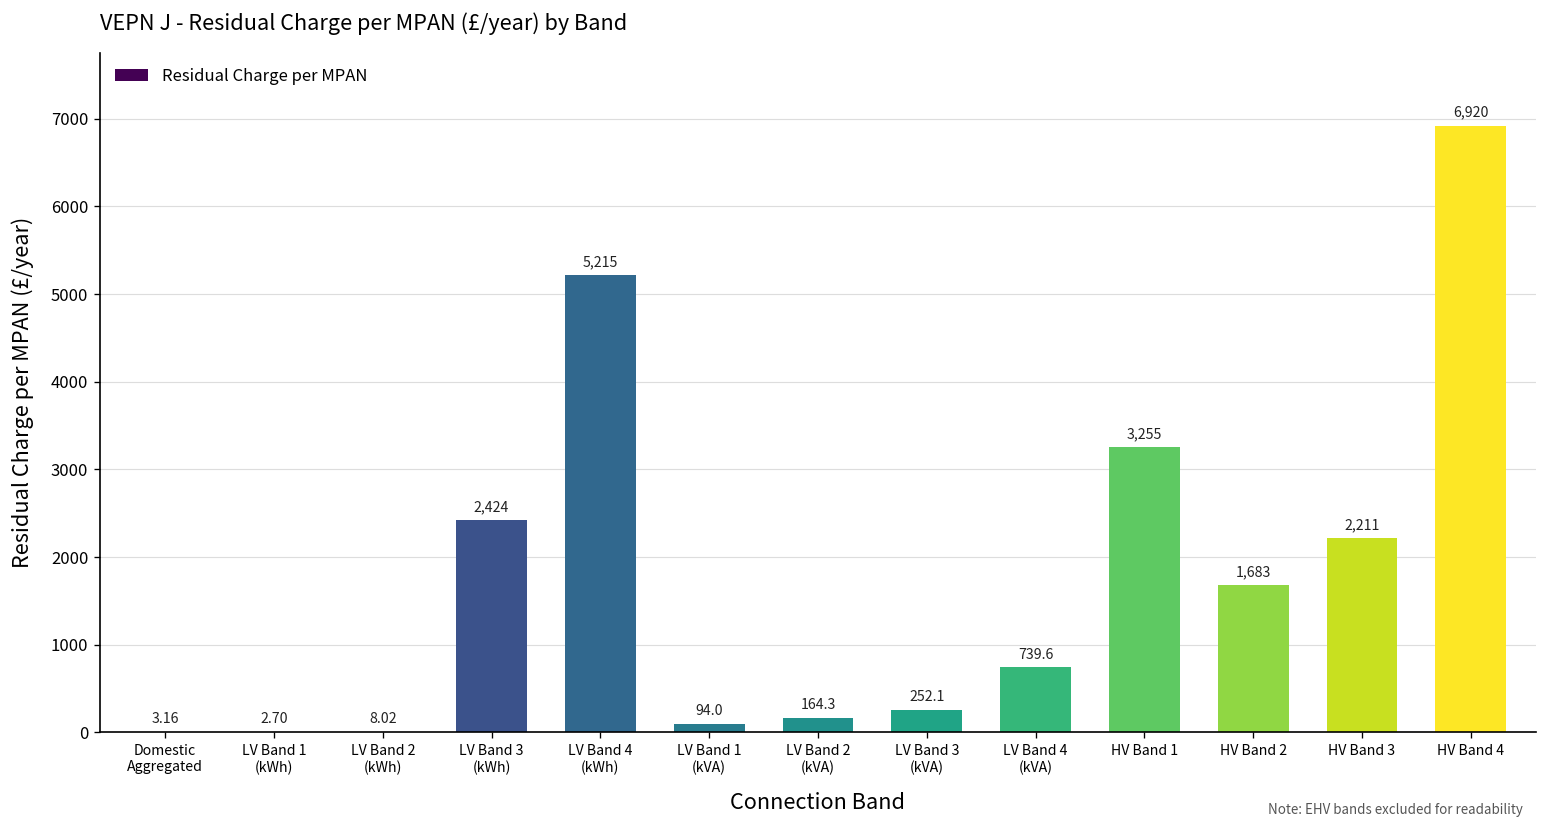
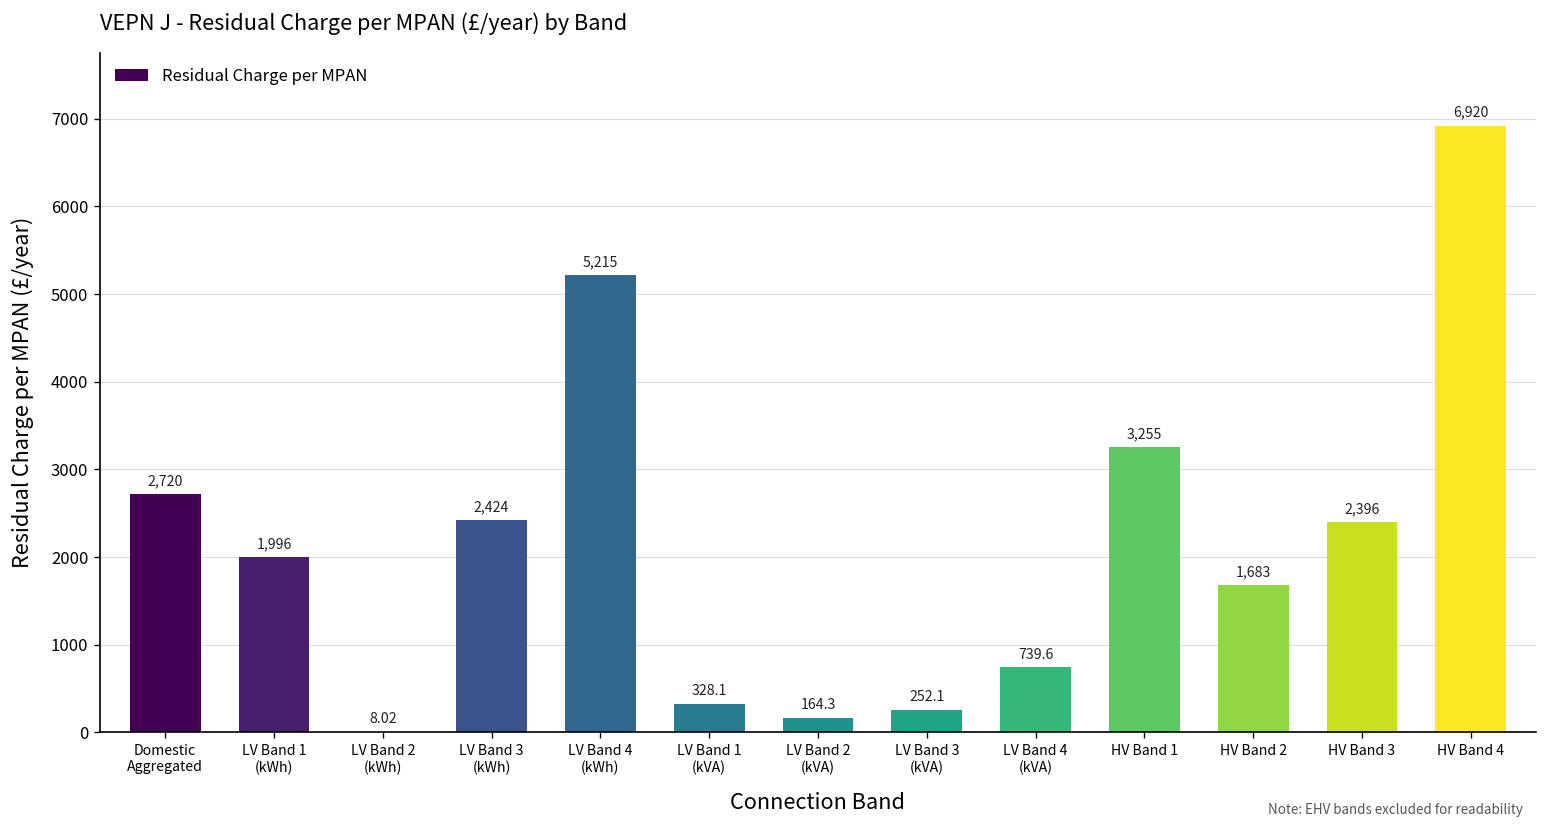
  {
-   "Domestic Aggregated": "3.16",
-   "LV Band 1 (kWh)": "2.70",
+   "Domestic Aggregated": "2,720",
+   "LV Band 1 (kWh)": "1,996",
    "LV Band 2 (kWh)": "8.02",
    "LV Band 3 (kWh)": "2,424",
    "LV Band 4 (kWh)": "5,215",
-   "LV Band 1 (kVA)": "94.0",
+   "LV Band 1 (kVA)": "328.1",
    "LV Band 2 (kVA)": "164.3",
    "LV Band 3 (kVA)": "252.1",
    "LV Band 4 (kVA)": "739.6",
    "HV Band 1": "3,255",
    "HV Band 2": "1,683",
-   "HV Band 3": "2,211",
+   "HV Band 3": "2,396",
    "HV Band 4": "6,920"
  }
